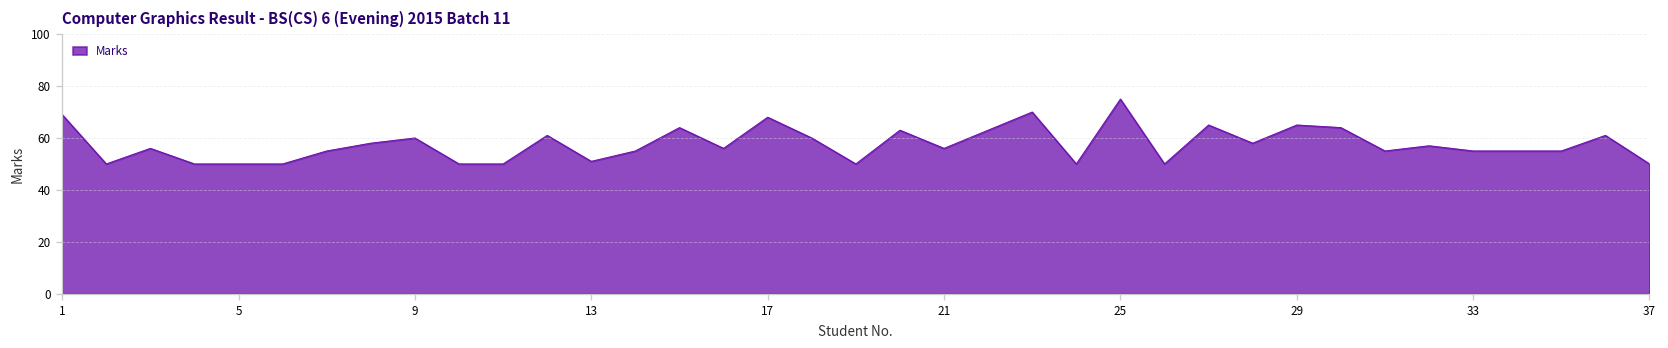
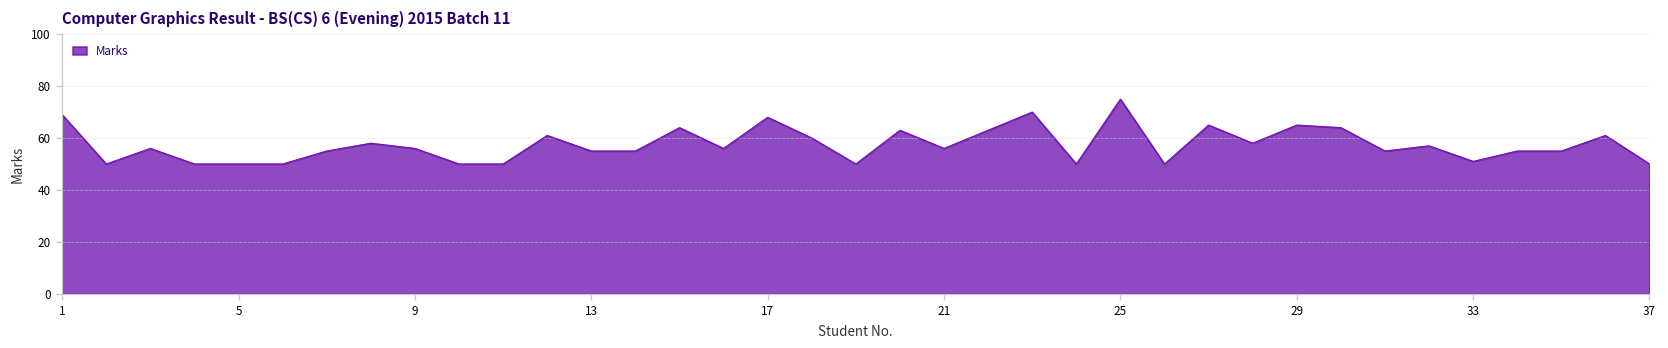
  {
    "1": 69,
    "5": 50,
-   "9": 60,
-   "13": 51,
+   "9": 56,
+   "13": 55,
    "17": 68,
    "21": 56,
    "25": 75,
    "29": 65,
-   "33": 55,
+   "33": 51,
    "37": 50
  }
